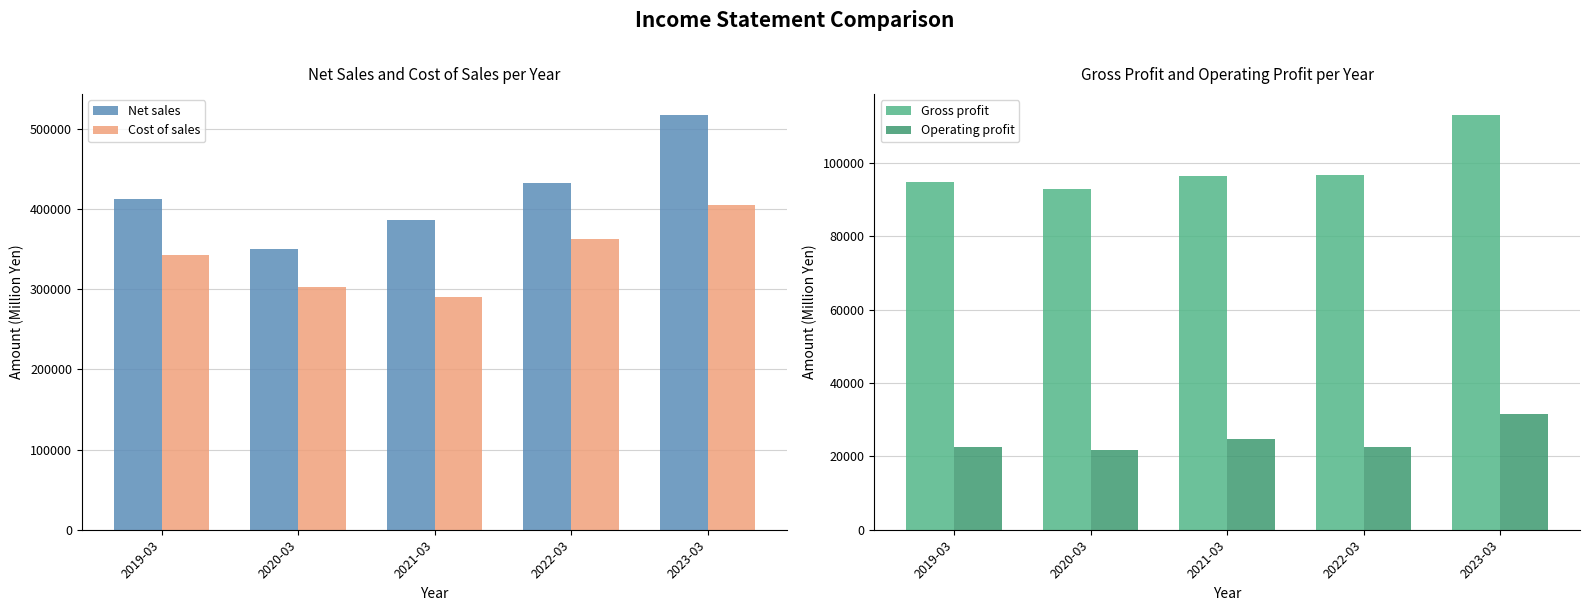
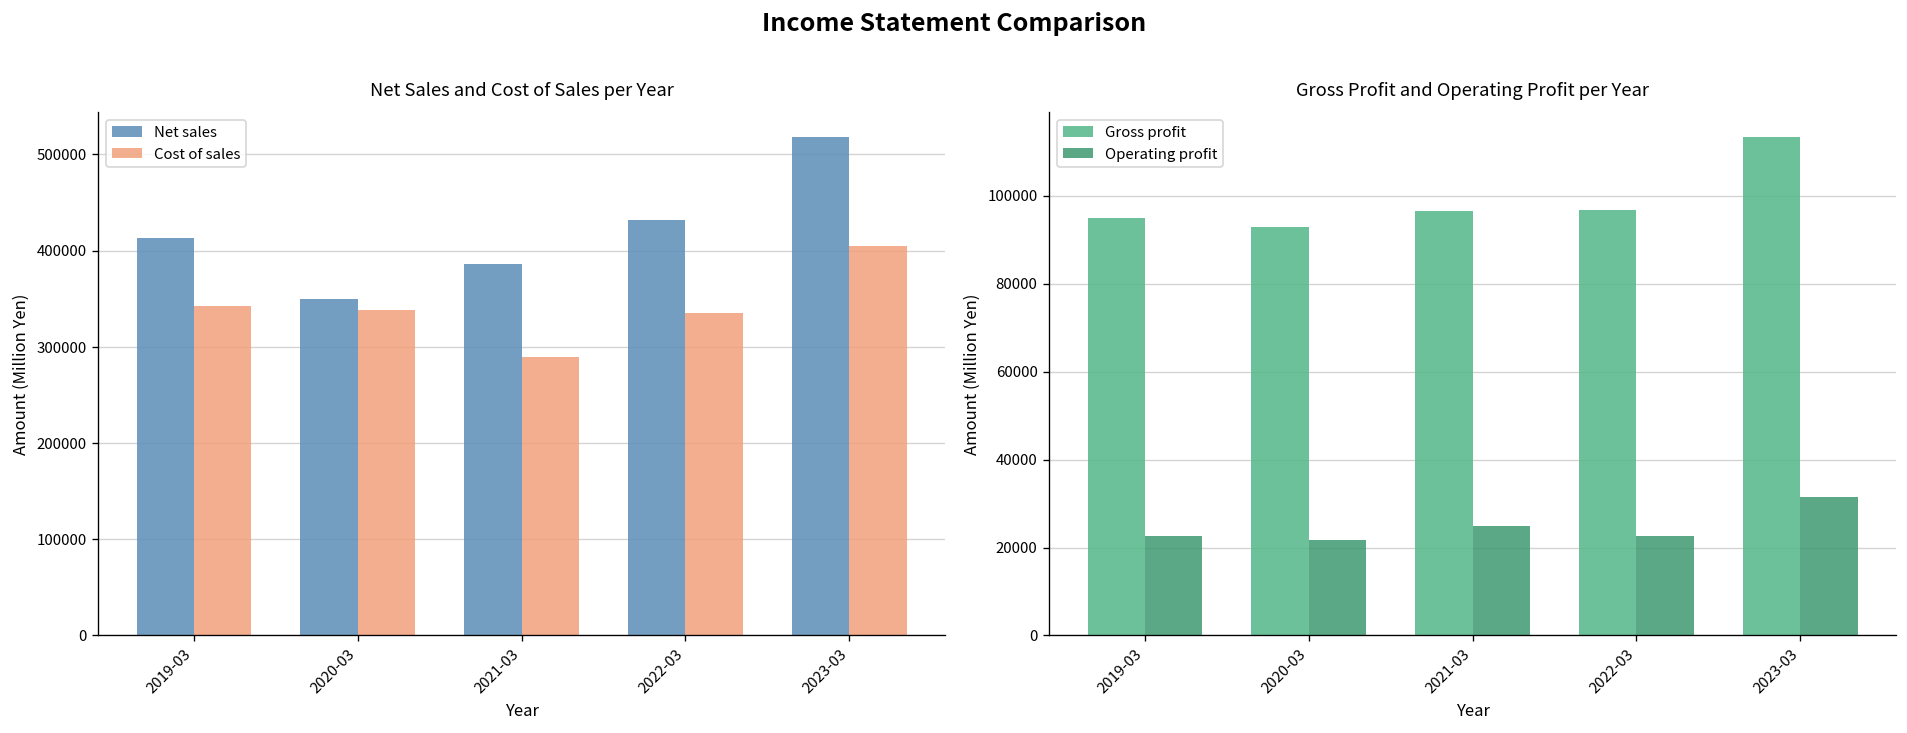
  {
    "Net Sales and Cost of Sales per Year": {
      "Net sales": {
        "2019-03": 410000,
        "2020-03": 350000,
        "2021-03": 390000,
        "2022-03": 430000,
        "2023-03": 520000
      },
      "Cost of sales": {
        "2019-03": 340000,
-       "2020-03": 300000,
+       "2020-03": 340000,
        "2021-03": 290000,
-       "2022-03": 360000,
+       "2022-03": 340000,
        "2023-03": 400000
      }
    }
  }
